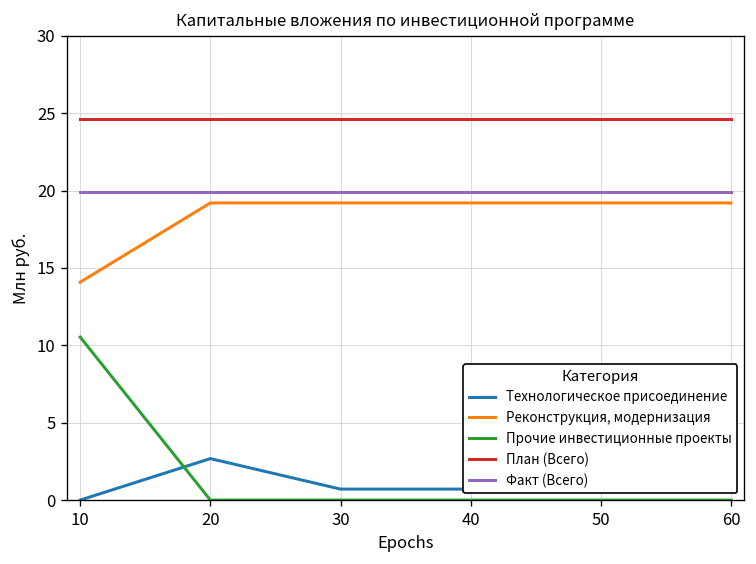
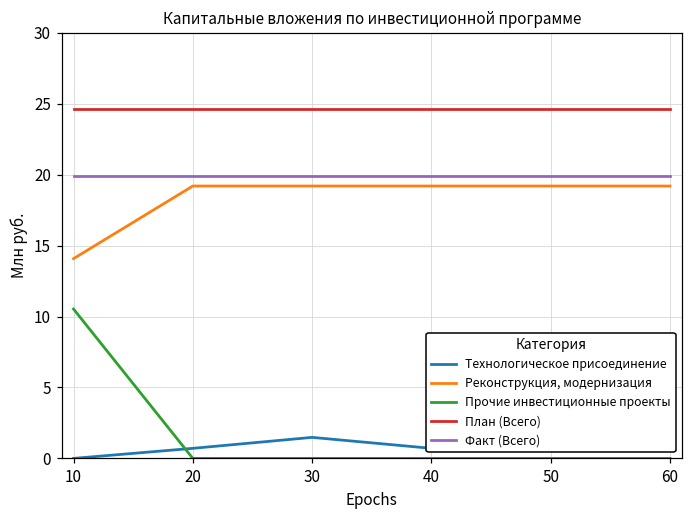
  {
    "Технологическое присоединение": {
      "10": 0.0,
-     "20": 2.7,
-     "30": 0.7
+     "20": 0.7,
+     "30": 1.5
    },
    "Реконструкция, модернизация": {
      "10": 14.1,
      "20": 19.2,
      "30": 19.2,
      "40": 19.2,
      "50": 19.2,
      "60": 19.2
    },
    "Прочие инвестиционные проекты": {
      "10": 10.5,
      "20": 0.0,
      "30": 0.0,
      "40": 0.0,
      "50": 0.0,
      "60": 0.0
    },
    "План (Всего)": {
      "10": 24.6,
      "20": 24.6,
      "30": 24.6,
      "40": 24.6,
      "50": 24.6,
      "60": 24.6
    },
    "Факт (Всего)": {
      "10": 19.9,
      "20": 19.9,
      "30": 19.9,
      "40": 19.9,
      "50": 19.9,
      "60": 19.9
    }
  }
